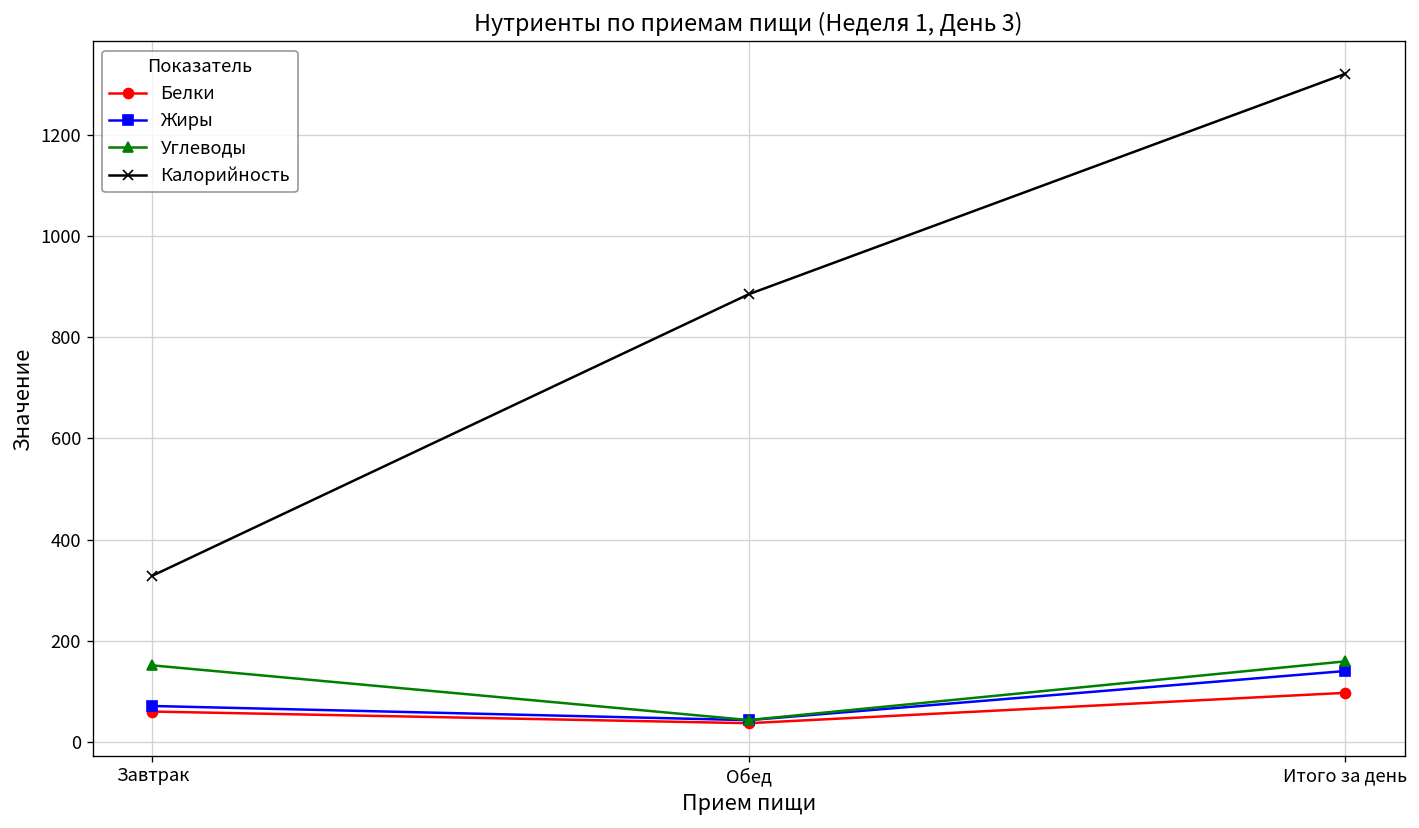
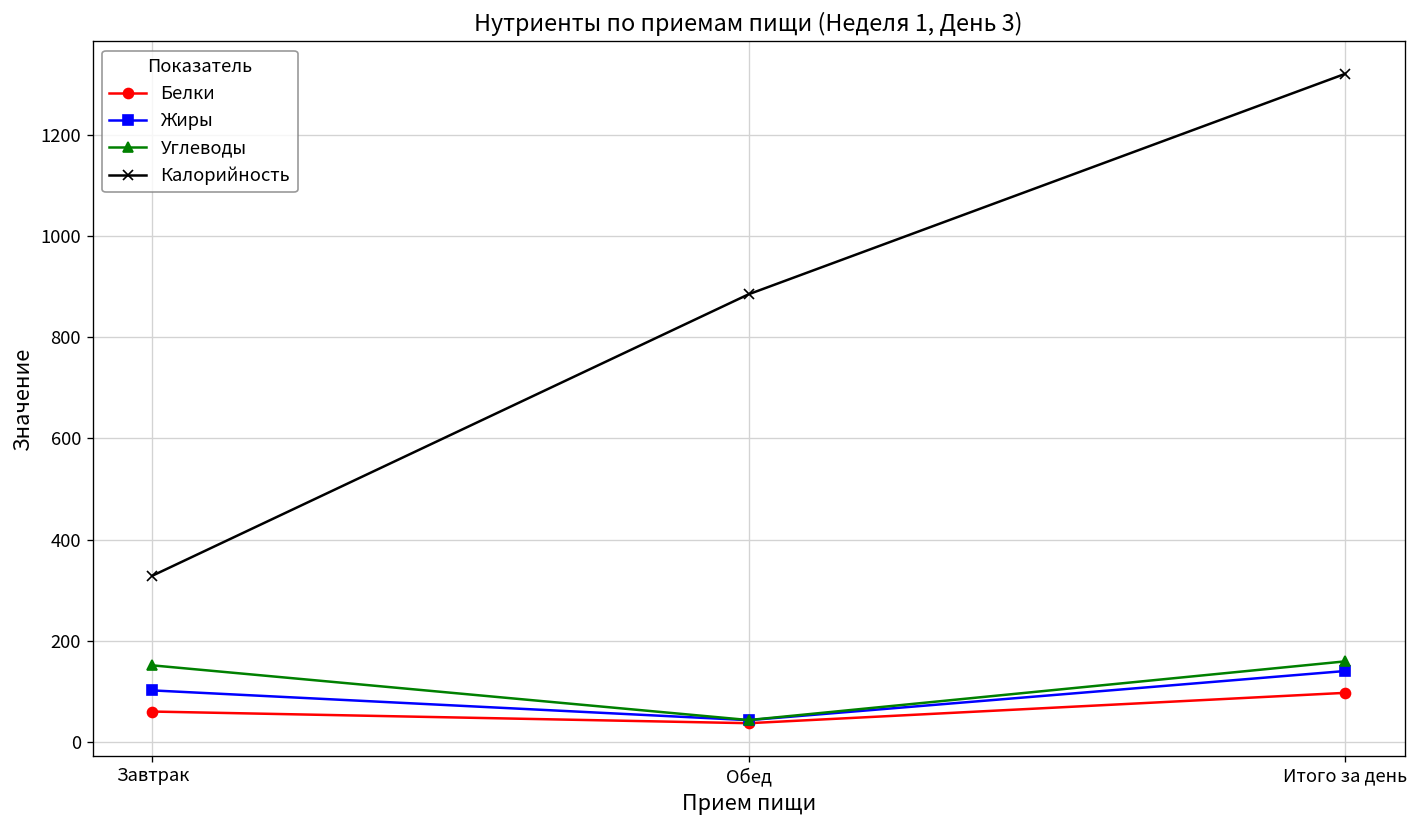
  {
    "Белки": {
      "Завтрак": 60,
      "Обед": 40,
      "Итого за день": 100
    },
    "Жиры": {
-     "Завтрак": 70,
+     "Завтрак": 100,
      "Итого за день": 140
    },
    "Углеводы": {
      "Завтрак": 150,
      "Итого за день": 160
    },
    "Калорийность": {
      "Завтрак": 330,
      "Обед": 880,
      "Итого за день": 1320
    }
  }
